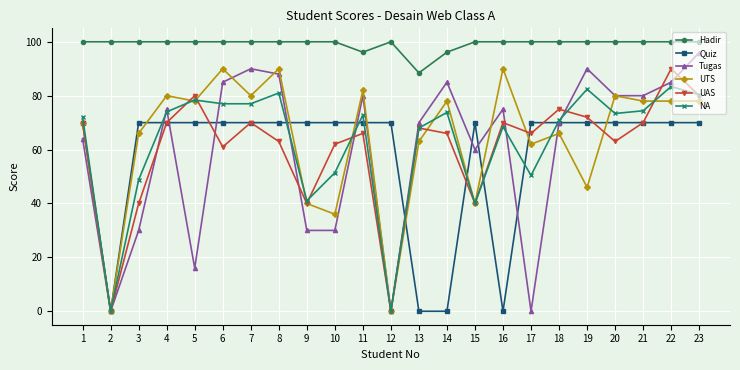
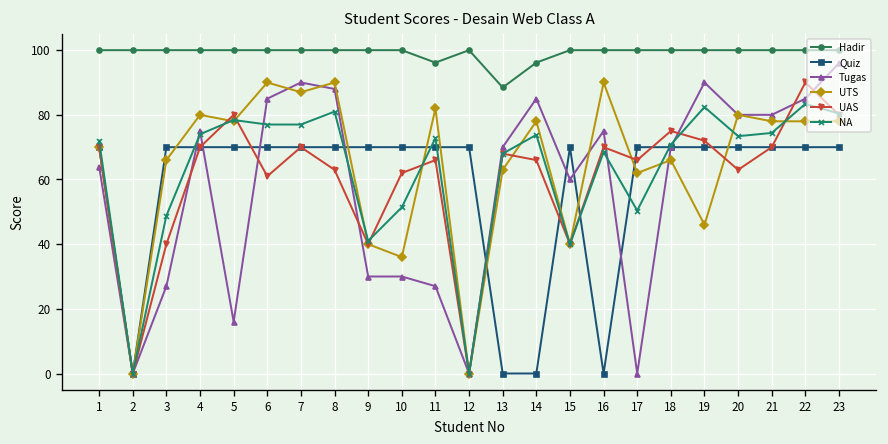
  {
    "Tugas": {
      "1": 64,
-     "3": 30,
+     "3": 27,
      "4": 75,
      "5": 16,
      "6": 85,
      "7": 90,
      "8": 88,
      "9": 30,
      "10": 30,
-     "11": 80,
+     "11": 27,
      "13": 70,
      "14": 85,
      "15": 60,
      "16": 75,
      "17": 0,
      "19": 90,
      "21": 80,
      "22": 85
    },
    "UTS": {
      "3": 66,
      "4": 80,
      "6": 90,
-     "7": 80,
+     "7": 87,
      "8": 90,
      "10": 36,
      "11": 82,
      "13": 63,
      "14": 78,
      "16": 90,
      "17": 62,
      "18": 66,
      "19": 46,
      "21": 78,
      "22": 78
    },
    "UAS": {
      "3": 40,
      "5": 80,
      "6": 61,
      "8": 63,
      "10": 62,
      "11": 66,
      "14": 66,
      "16": 70,
      "17": 66,
      "18": 75,
      "19": 72,
      "20": 63,
      "22": 90
    }
  }
